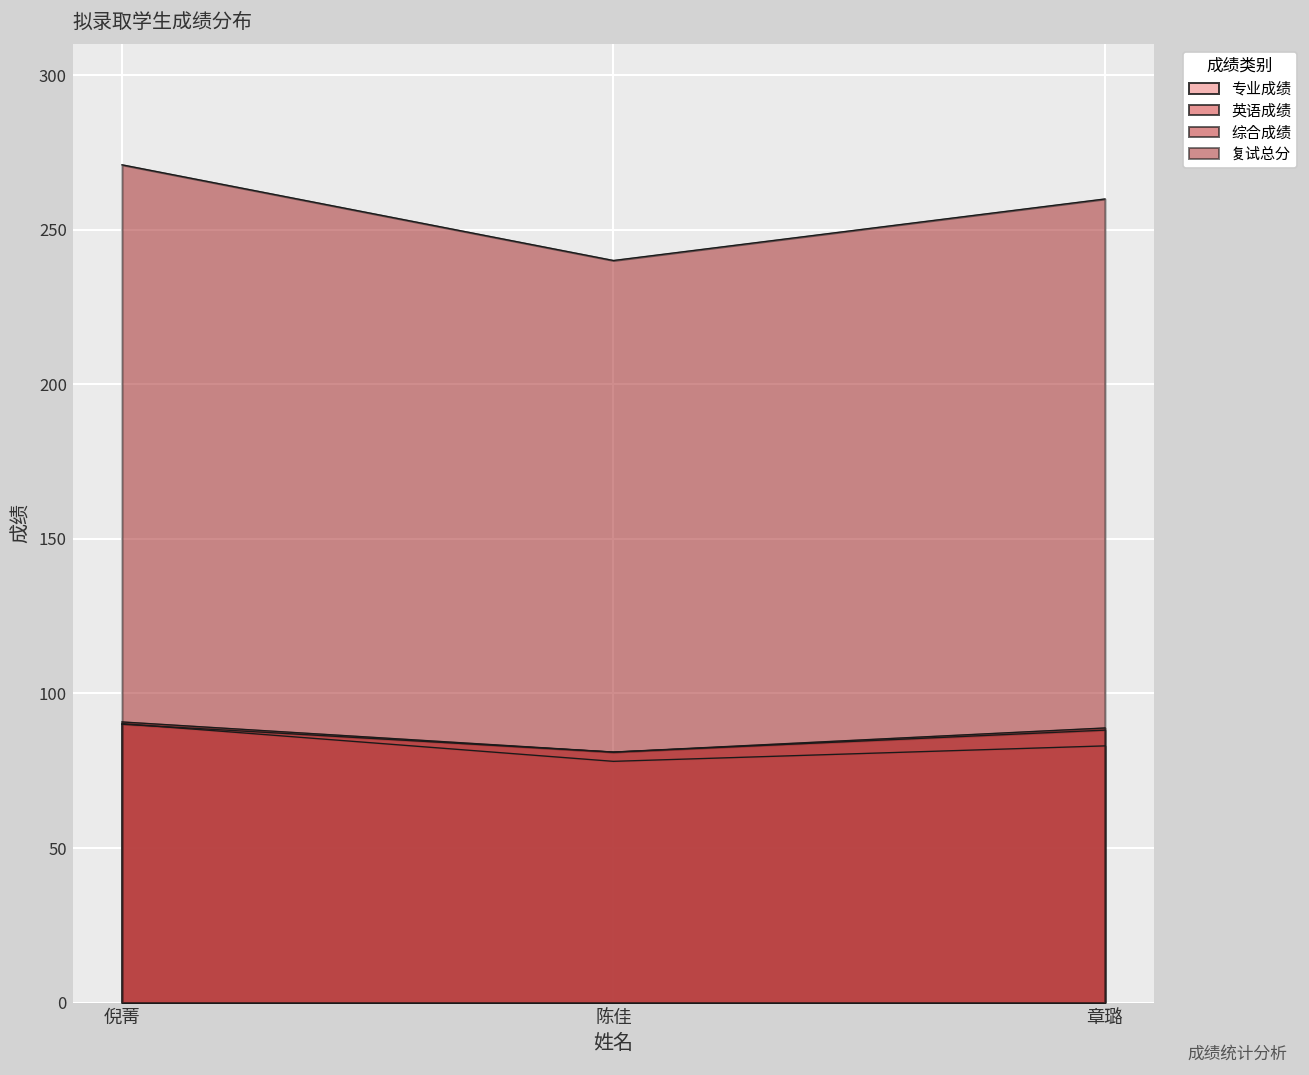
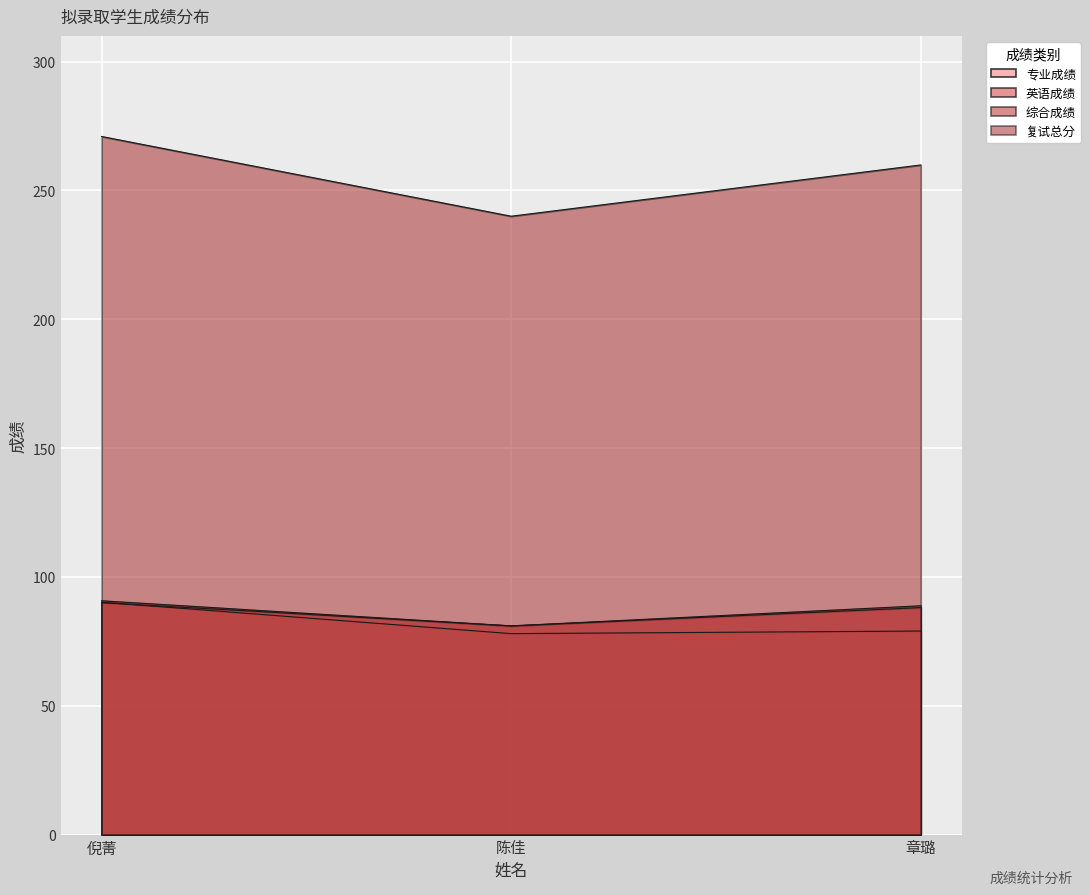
  {
    "专业成绩": {
      "陈佳": 78,
-     "章璐": 83
+     "章璐": 79
    }
  }
